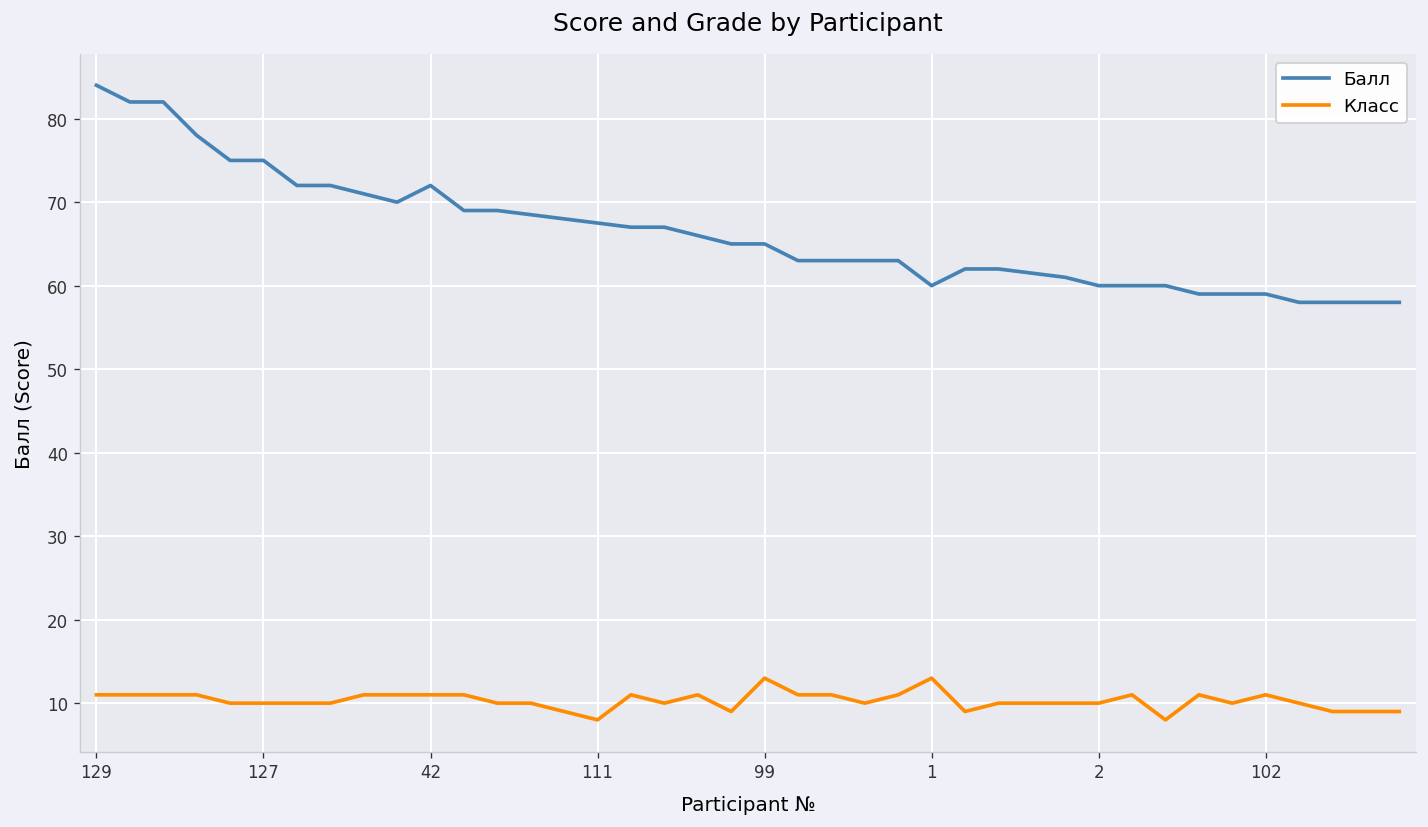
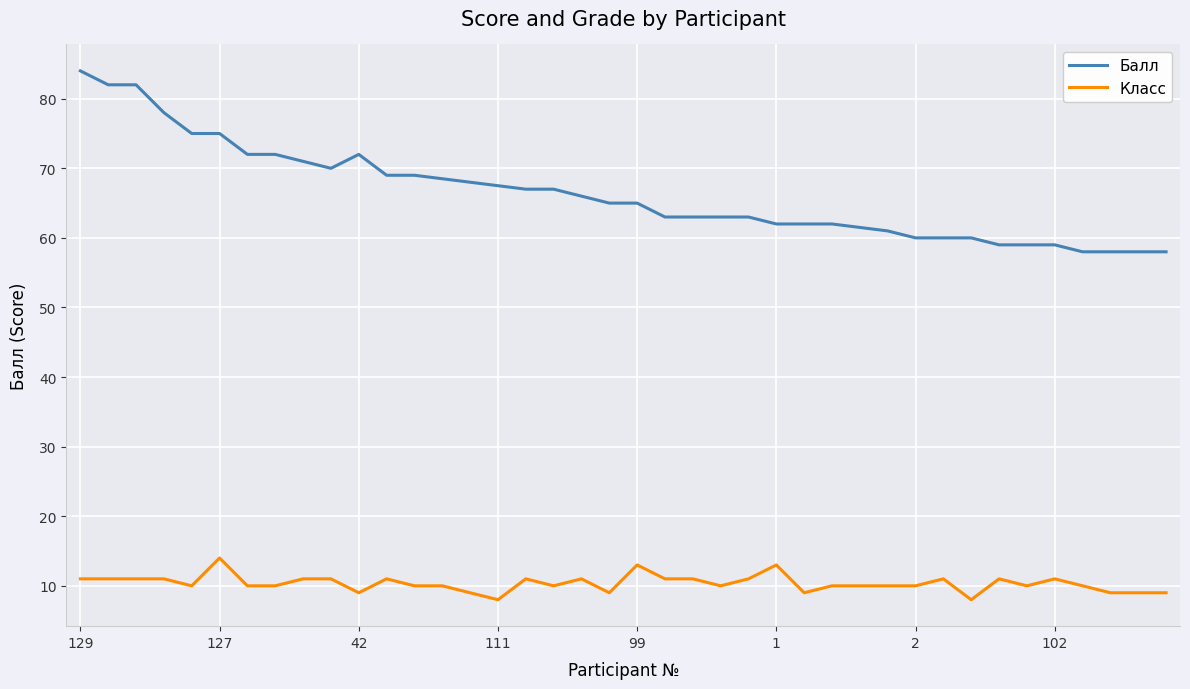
  {
    "Балл": {
      "129": 84,
      "127": 75,
      "42": 72,
      "111": 68,
      "99": 65,
-     "1": 60,
+     "1": 62,
      "2": 60,
      "102": 59
    },
    "Класс": {
      "129": 11,
-     "127": 10,
-     "42": 11,
+     "127": 14,
+     "42": 9,
      "111": 8,
      "99": 13,
      "1": 13,
      "2": 10,
      "102": 11
    }
  }
